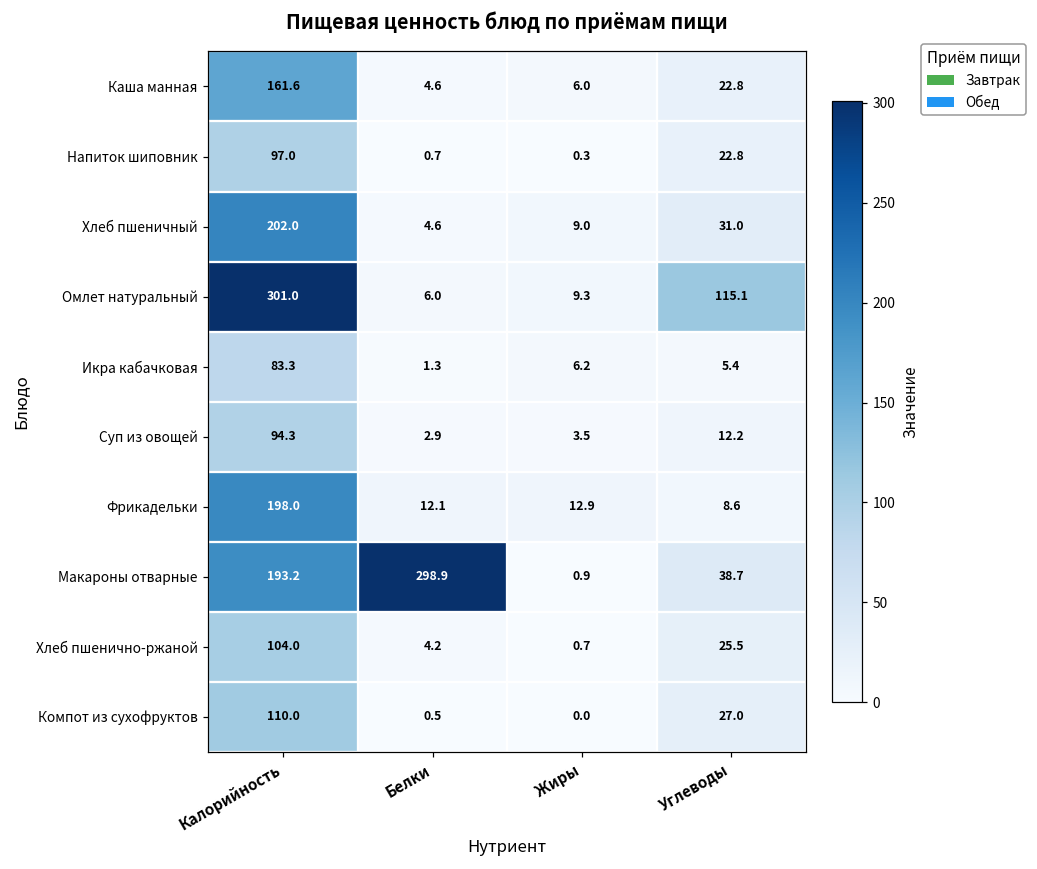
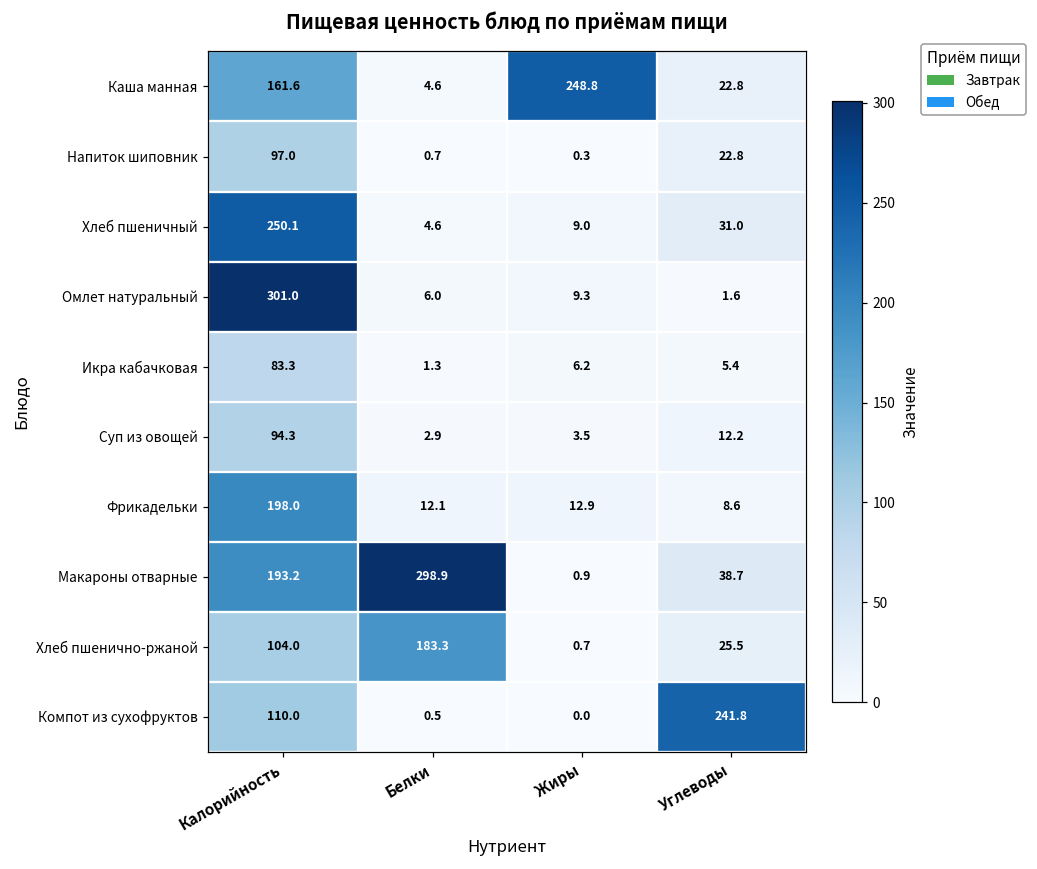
  {
    "Каша манная": {
      "Калорийность": 161.6,
      "Белки": 4.6,
-     "Жиры": 6.0,
+     "Жиры": 248.8,
      "Углеводы": 22.8
    },
    "Напиток шиповник": {
      "Калорийность": 97.0,
      "Белки": 0.7,
      "Жиры": 0.3,
      "Углеводы": 22.8
    },
    "Хлеб пшеничный": {
-     "Калорийность": 202.0,
+     "Калорийность": 250.1,
      "Белки": 4.6,
      "Жиры": 9.0,
      "Углеводы": 31.0
    },
    "Омлет натуральный": {
      "Калорийность": 301.0,
      "Белки": 6.0,
      "Жиры": 9.3,
-     "Углеводы": 115.1
+     "Углеводы": 1.6
    },
    "Икра кабачковая": {
      "Калорийность": 83.3,
      "Белки": 1.3,
      "Жиры": 6.2,
      "Углеводы": 5.4
    },
    "Суп из овощей": {
      "Калорийность": 94.3,
      "Белки": 2.9,
      "Жиры": 3.5,
      "Углеводы": 12.2
    },
    "Фрикадельки": {
      "Калорийность": 198.0,
      "Белки": 12.1,
      "Жиры": 12.9,
      "Углеводы": 8.6
    },
    "Макароны отварные": {
      "Калорийность": 193.2,
      "Белки": 298.9,
      "Жиры": 0.9,
      "Углеводы": 38.7
    },
    "Хлеб пшенично-ржаной": {
      "Калорийность": 104.0,
-     "Белки": 4.2,
+     "Белки": 183.3,
      "Жиры": 0.7,
      "Углеводы": 25.5
    },
    "Компот из сухофруктов": {
      "Калорийность": 110.0,
      "Белки": 0.5,
      "Жиры": 0.0,
-     "Углеводы": 27.0
+     "Углеводы": 241.8
    }
  }
